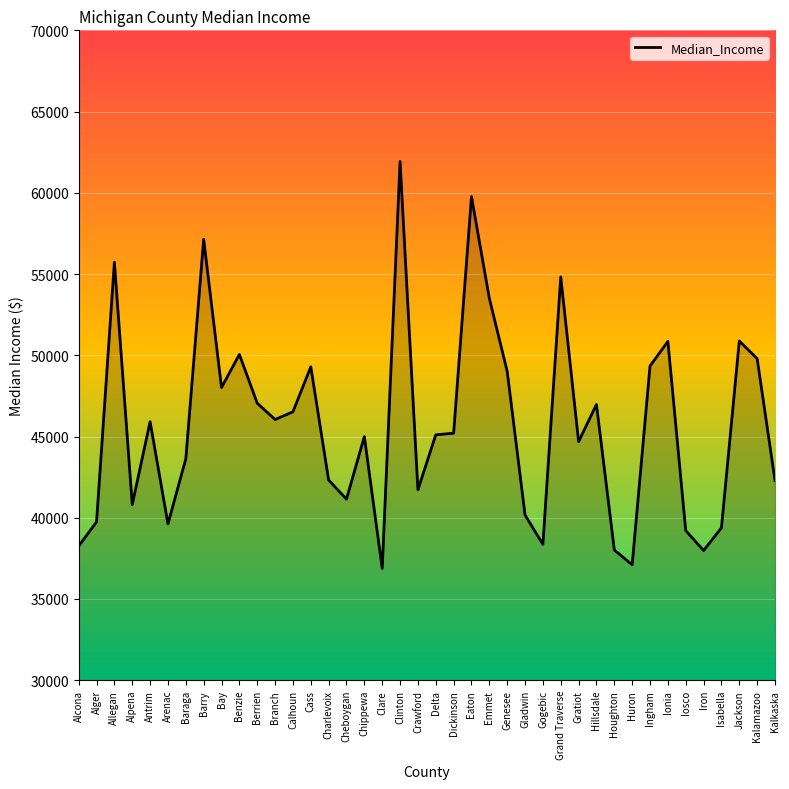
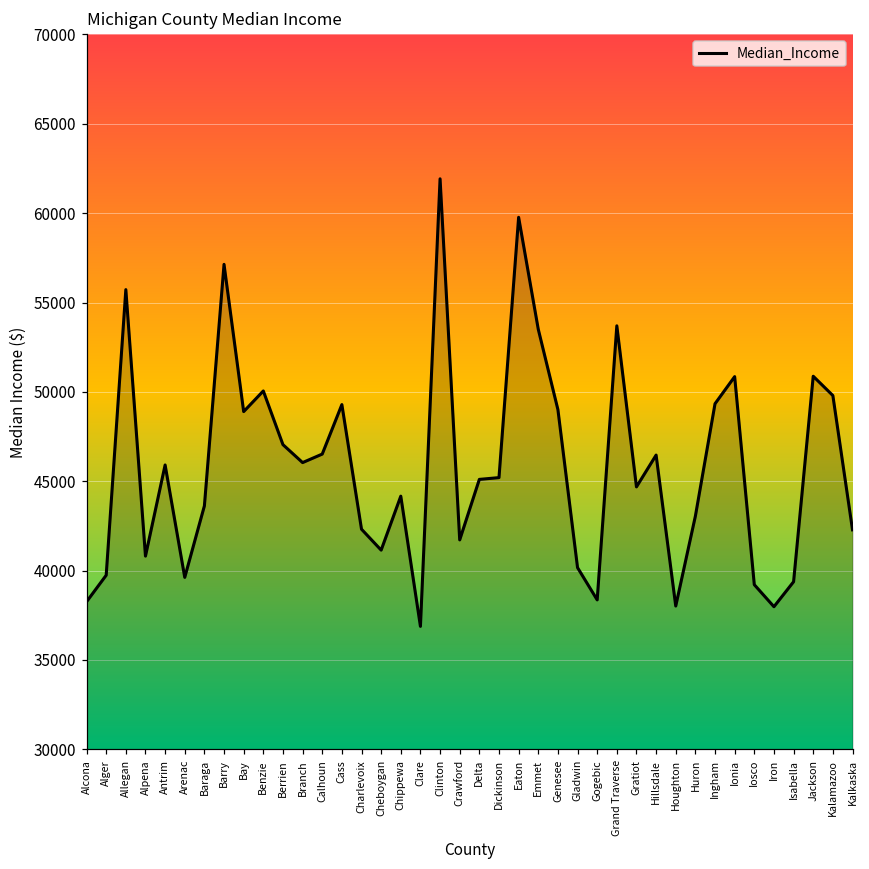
  {
    "Alcona": 38300,
    "Alger": 39700,
    "Allegan": 55700,
    "Alpena": 40800,
    "Antrim": 45900,
    "Arenac": 39600,
    "Baraga": 43600,
    "Barry": 57100,
-   "Bay": 48000,
+   "Bay": 48900,
    "Benzie": 50100,
    "Berrien": 47000,
    "Branch": 46000,
    "Calhoun": 46500,
    "Cass": 49300,
    "Charlevoix": 42300,
    "Cheboygan": 41100,
-   "Chippewa": 45000,
+   "Chippewa": 44200,
    "Clare": 36900,
    "Clinton": 61900,
    "Crawford": 41700,
    "Delta": 45100,
    "Dickinson": 45200,
    "Eaton": 59800,
    "Emmet": 53500,
    "Genesee": 49000,
    "Gladwin": 40200,
    "Gogebic": 38400,
-   "Grand Traverse": 54800,
+   "Grand Traverse": 53700,
    "Gratiot": 44700,
-   "Hillsdale": 47000,
+   "Hillsdale": 46500,
    "Houghton": 38000,
-   "Huron": 37100,
+   "Huron": 43100,
    "Ingham": 49300,
    "Ionia": 50900,
    "Iosco": 39200,
    "Iron": 38000,
    "Isabella": 39400,
    "Jackson": 50900,
    "Kalamazoo": 49800,
    "Kalkaska": 42300
  }
